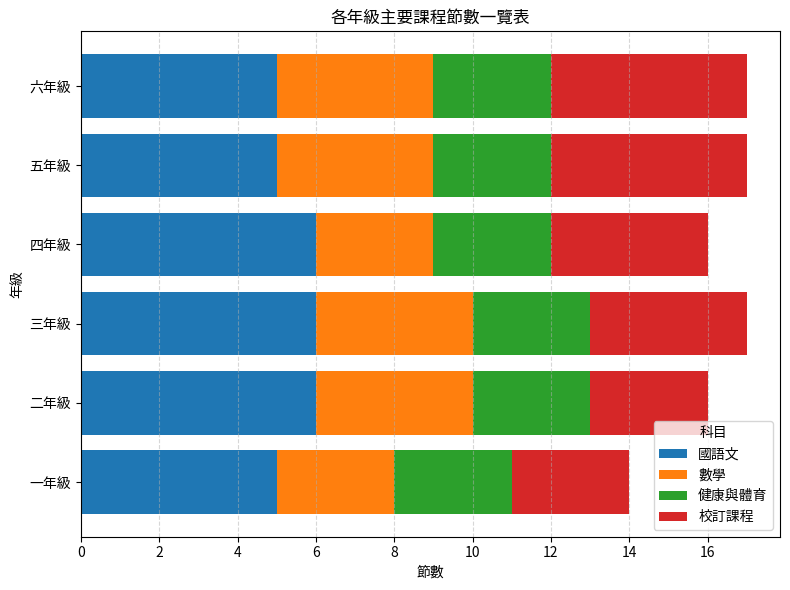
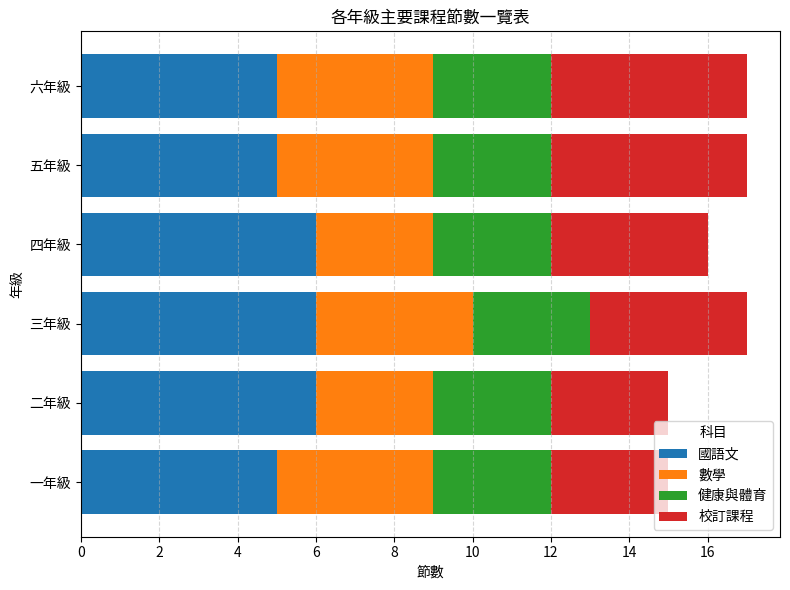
  {
    "國語文": {
      "六年級": 5,
      "五年級": 5,
      "四年級": 6,
      "三年級": 6,
      "二年級": 6,
      "一年級": 5
    },
    "數學": {
      "六年級": 4,
      "五年級": 4,
      "四年級": 3,
      "三年級": 4,
-     "二年級": 4,
-     "一年級": 3
+     "二年級": 3,
+     "一年級": 4
    },
    "健康與體育": {
      "六年級": 3,
      "五年級": 3,
      "四年級": 3,
      "三年級": 3,
      "二年級": 3,
      "一年級": 3
    },
    "校訂課程": {
      "六年級": 5,
      "五年級": 5,
      "四年級": 4,
      "三年級": 4,
      "二年級": 3
    }
  }
